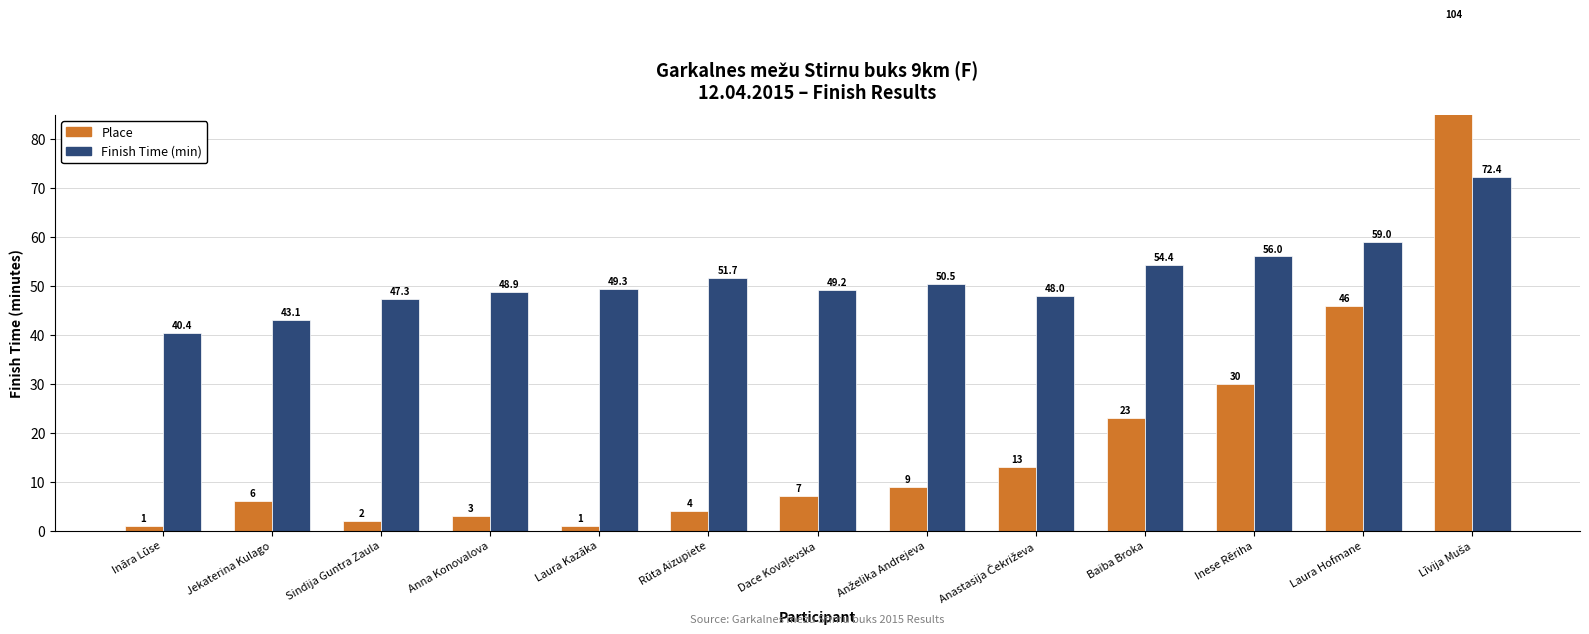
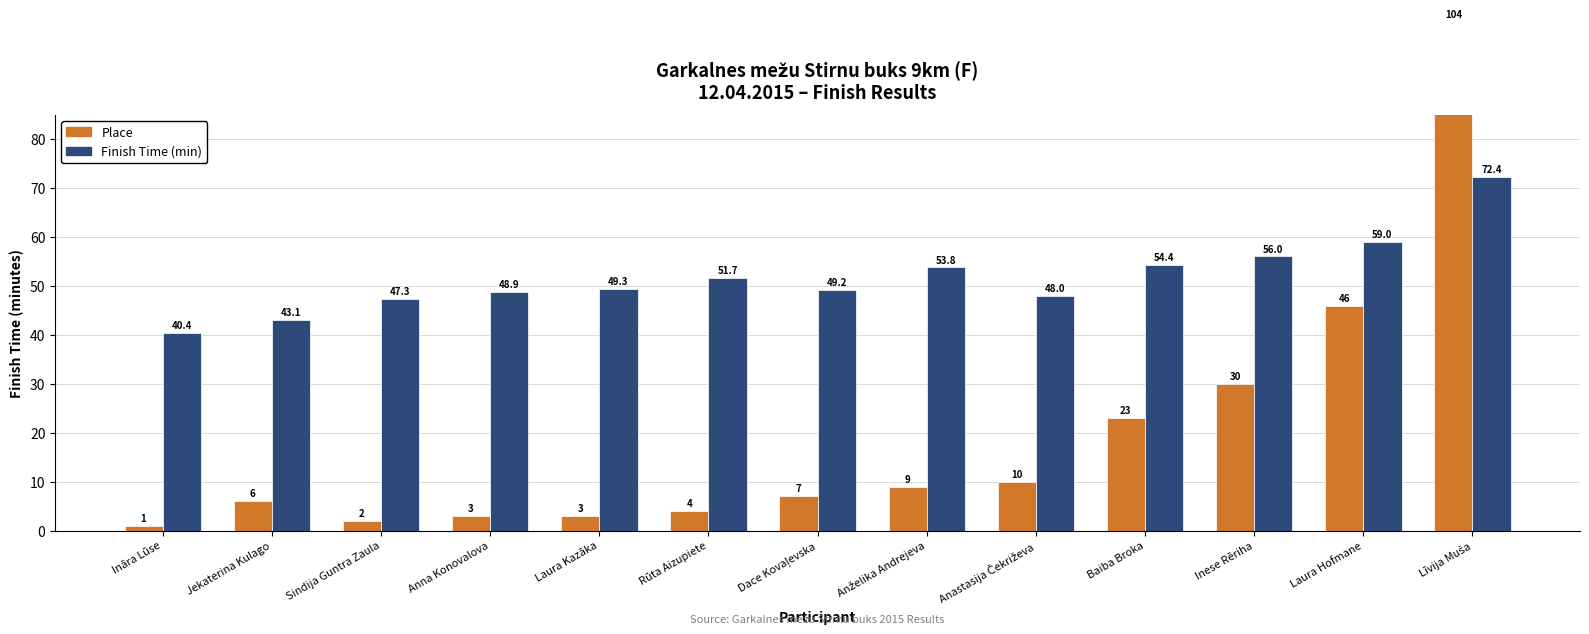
  {
    "Place": {
      "Ināra Lūse": 1,
      "Jekaterina Kulago": 6,
      "Sindija Guntra Zaula": 2,
      "Anna Konovalova": 3,
-     "Laura Kazāka": 1,
+     "Laura Kazāka": 3,
      "Rūta Aizupiete": 4,
      "Dace Kovaļevska": 7,
      "Anželika Andrejeva": 9,
-     "Anastasija Čekriževa": 13,
+     "Anastasija Čekriževa": 10,
      "Baiba Broka": 23,
      "Inese Rēriha": 30,
      "Laura Hofmane": 46
    },
    "Finish Time (min)": {
      "Ināra Lūse": 40.4,
      "Jekaterina Kulago": 43.1,
      "Sindija Guntra Zaula": 47.3,
      "Anna Konovalova": 48.9,
      "Laura Kazāka": 49.3,
      "Rūta Aizupiete": 51.7,
      "Dace Kovaļevska": 49.2,
-     "Anželika Andrejeva": 50.5,
+     "Anželika Andrejeva": 53.8,
      "Anastasija Čekriževa": 48.0,
      "Baiba Broka": 54.4,
      "Inese Rēriha": 56.0,
      "Laura Hofmane": 59.0,
      "Līvija Muša": 72.4
    }
  }
